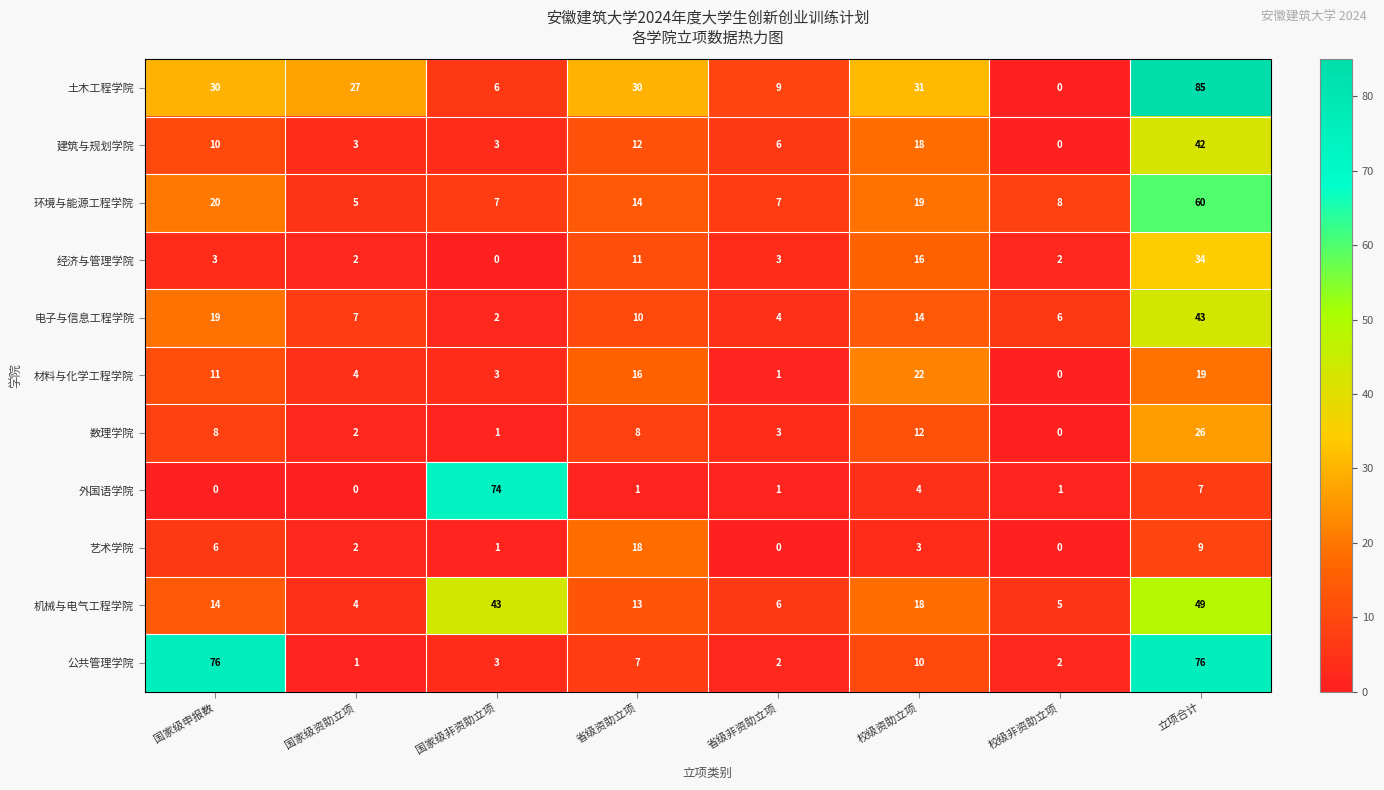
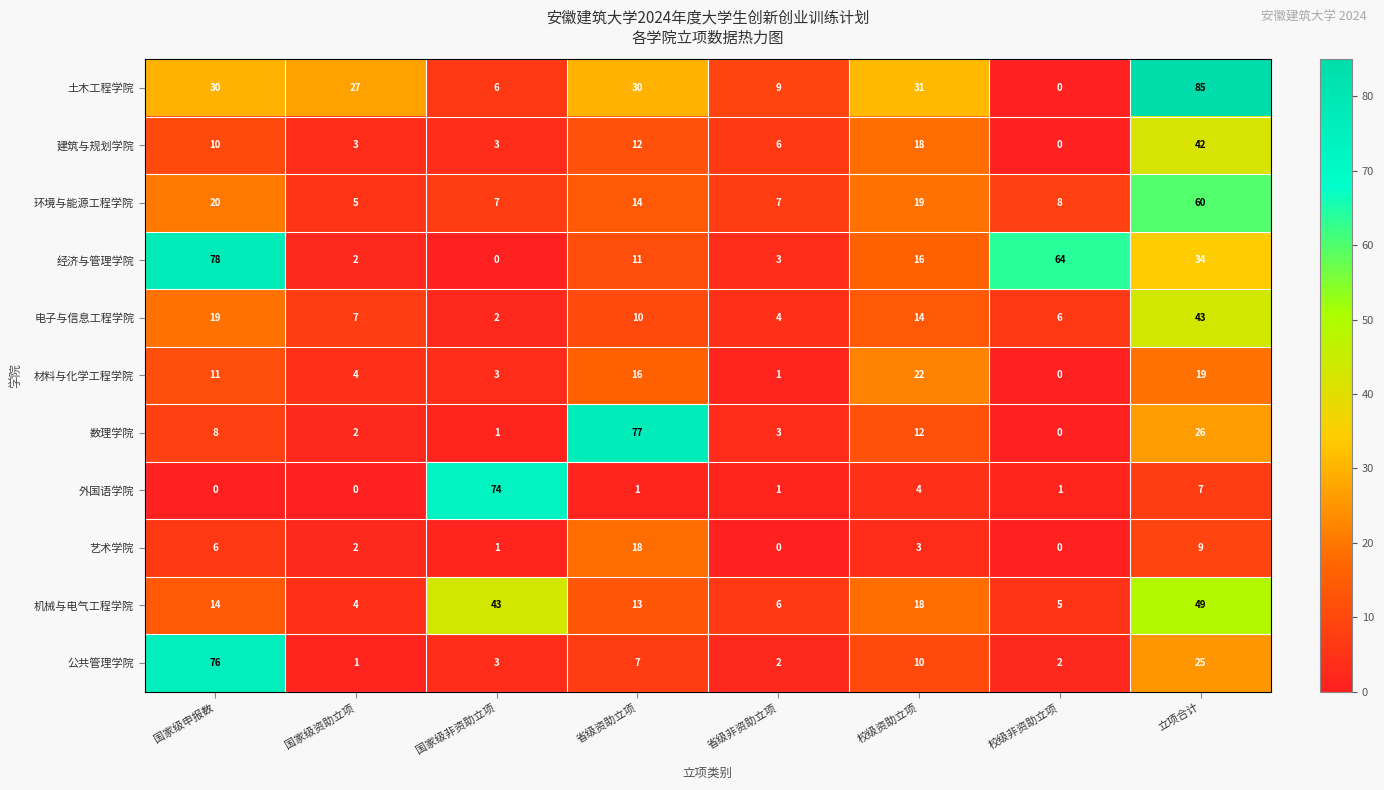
  {
    "土木工程学院": {
      "国家级申报数": 30,
      "国家级资助立项": 27,
      "国家级非资助立项": 6,
      "省级资助立项": 30,
      "省级非资助立项": 9,
      "校级资助立项": 31,
      "校级非资助立项": 0,
      "立项合计": 85
    },
    "建筑与规划学院": {
      "国家级申报数": 10,
      "国家级资助立项": 3,
      "国家级非资助立项": 3,
      "省级资助立项": 12,
      "省级非资助立项": 6,
      "校级资助立项": 18,
      "校级非资助立项": 0,
      "立项合计": 42
    },
    "环境与能源工程学院": {
      "国家级申报数": 20,
      "国家级资助立项": 5,
      "国家级非资助立项": 7,
      "省级资助立项": 14,
      "省级非资助立项": 7,
      "校级资助立项": 19,
      "校级非资助立项": 8,
      "立项合计": 60
    },
    "经济与管理学院": {
-     "国家级申报数": 3,
+     "国家级申报数": 78,
      "国家级资助立项": 2,
      "国家级非资助立项": 0,
      "省级资助立项": 11,
      "省级非资助立项": 3,
      "校级资助立项": 16,
-     "校级非资助立项": 2,
+     "校级非资助立项": 64,
      "立项合计": 34
    },
    "电子与信息工程学院": {
      "国家级申报数": 19,
      "国家级资助立项": 7,
      "国家级非资助立项": 2,
      "省级资助立项": 10,
      "省级非资助立项": 4,
      "校级资助立项": 14,
      "校级非资助立项": 6,
      "立项合计": 43
    },
    "材料与化学工程学院": {
      "国家级申报数": 11,
      "国家级资助立项": 4,
      "国家级非资助立项": 3,
      "省级资助立项": 16,
      "省级非资助立项": 1,
      "校级资助立项": 22,
      "校级非资助立项": 0,
      "立项合计": 19
    },
    "数理学院": {
      "国家级申报数": 8,
      "国家级资助立项": 2,
      "国家级非资助立项": 1,
-     "省级资助立项": 8,
+     "省级资助立项": 77,
      "省级非资助立项": 3,
      "校级资助立项": 12,
      "校级非资助立项": 0,
      "立项合计": 26
    },
    "外国语学院": {
      "国家级申报数": 0,
      "国家级资助立项": 0,
      "国家级非资助立项": 74,
      "省级资助立项": 1,
      "省级非资助立项": 1,
      "校级资助立项": 4,
      "校级非资助立项": 1,
      "立项合计": 7
    },
    "艺术学院": {
      "国家级申报数": 6,
      "国家级资助立项": 2,
      "国家级非资助立项": 1,
      "省级资助立项": 18,
      "省级非资助立项": 0,
      "校级资助立项": 3,
      "校级非资助立项": 0,
      "立项合计": 9
    },
    "机械与电气工程学院": {
      "国家级申报数": 14,
      "国家级资助立项": 4,
      "国家级非资助立项": 43,
      "省级资助立项": 13,
      "省级非资助立项": 6,
      "校级资助立项": 18,
      "校级非资助立项": 5,
      "立项合计": 49
    },
    "公共管理学院": {
      "国家级申报数": 76,
      "国家级资助立项": 1,
      "国家级非资助立项": 3,
      "省级资助立项": 7,
      "省级非资助立项": 2,
      "校级资助立项": 10,
      "校级非资助立项": 2,
-     "立项合计": 76
+     "立项合计": 25
    }
  }
